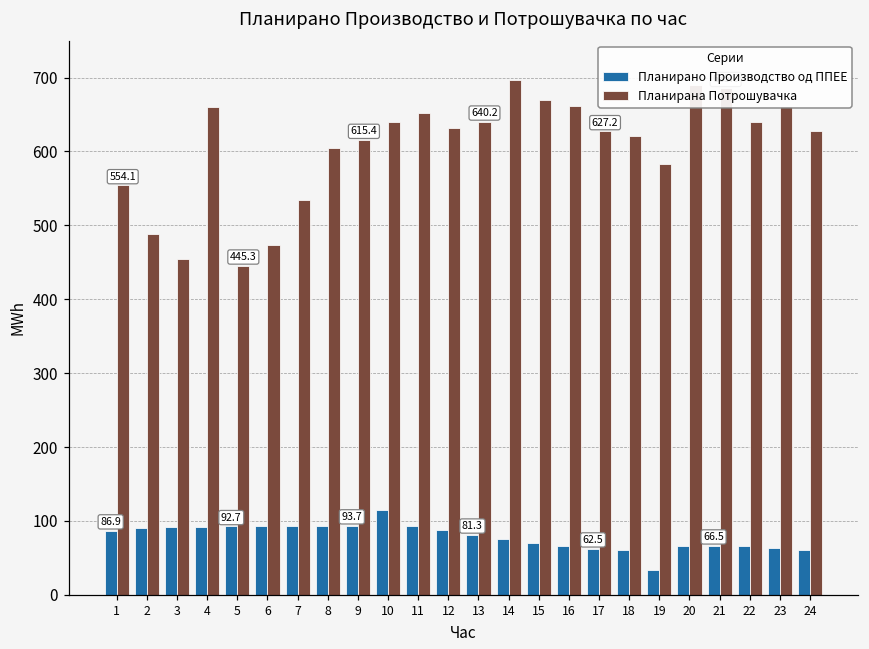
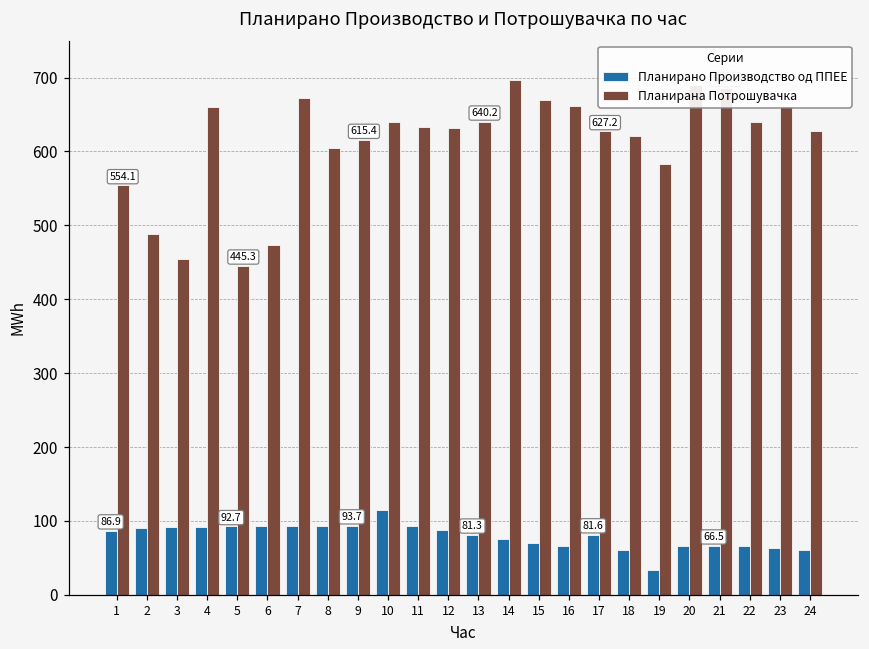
  {
    "Планирано Производство од ППЕЕ": {
-     "17": 62.5
+     "17": 81.6
    },
    "Планирана Потрошувачка": {
      "2": 490,
      "3": 450,
      "4": 660,
      "6": 470,
-     "7": 530,
+     "7": 670,
      "8": 600,
      "10": 640,
-     "11": 650,
+     "11": 630,
      "12": 630,
      "14": 700,
      "15": 670,
      "16": 660,
      "18": 620,
      "19": 580,
      "22": 640,
      "23": 660,
      "24": 630
    }
  }
